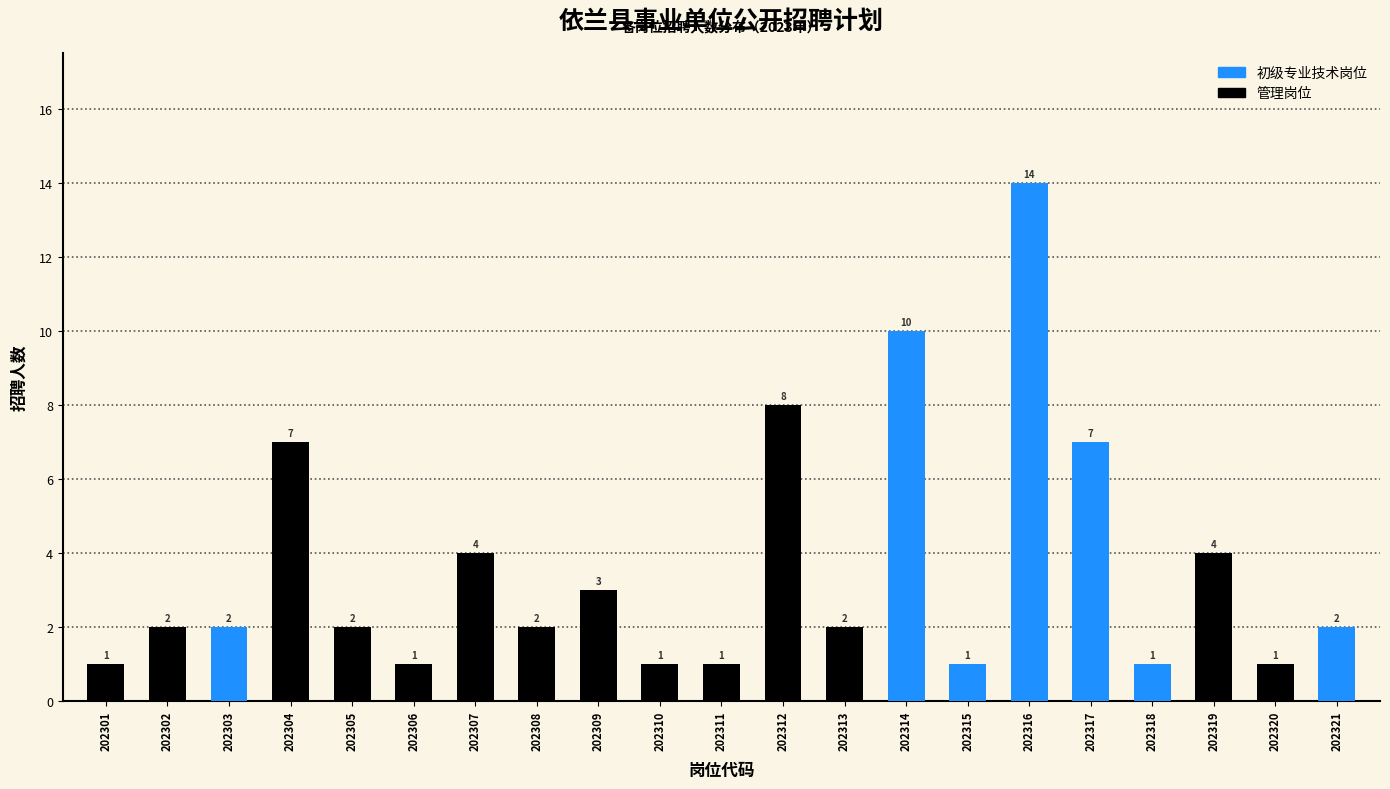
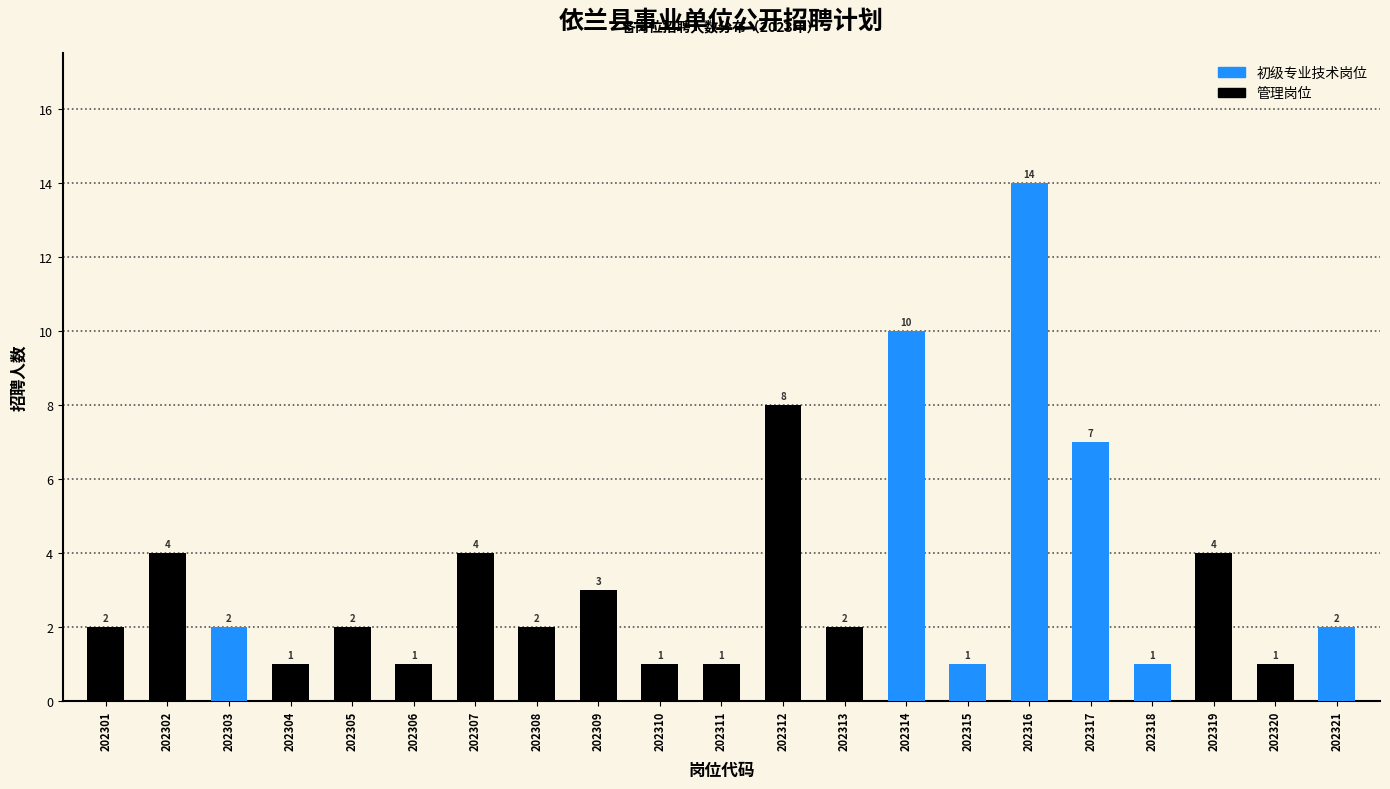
  {
-   "202301": 1,
-   "202302": 2,
+   "202301": 2,
+   "202302": 4,
    "202303": 2,
-   "202304": 7,
+   "202304": 1,
    "202305": 2,
    "202306": 1,
    "202307": 4,
    "202308": 2,
    "202309": 3,
    "202310": 1,
    "202311": 1,
    "202312": 8,
    "202313": 2,
    "202314": 10,
    "202315": 1,
    "202316": 14,
    "202317": 7,
    "202318": 1,
    "202319": 4,
    "202320": 1,
    "202321": 2
  }
